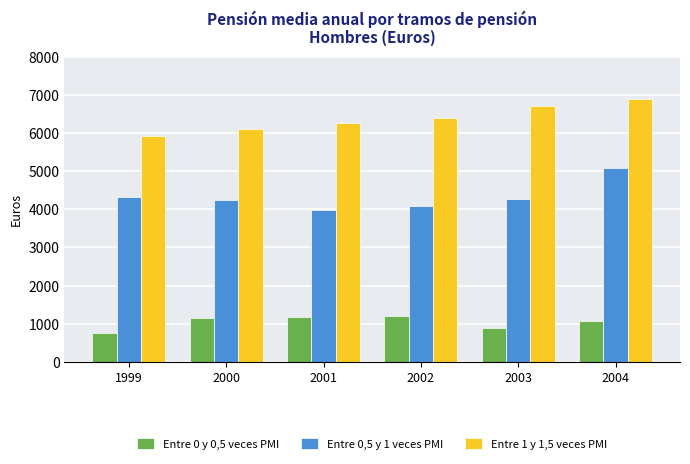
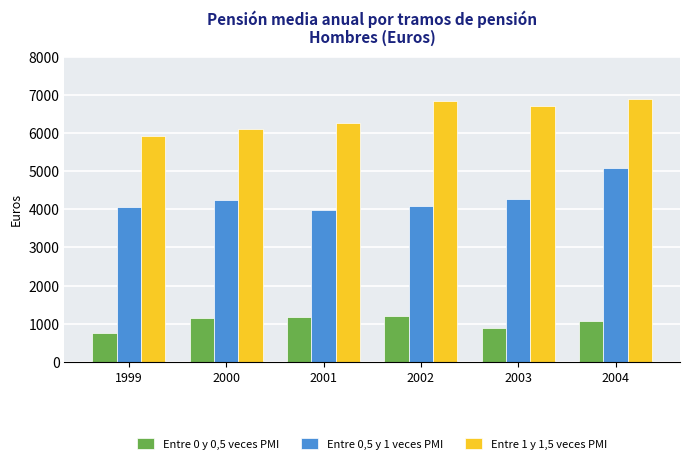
  {
    "Entre 0 y 0,5 veces PMI": {
      "1999": 800,
      "2000": 1200,
      "2001": 1200,
      "2002": 1200,
      "2003": 900,
      "2004": 1100
    },
    "Entre 0,5 y 1 veces PMI": {
-     "1999": 4300,
+     "1999": 4100,
      "2000": 4200,
      "2001": 4000,
      "2002": 4100,
      "2003": 4300,
      "2004": 5100
    },
    "Entre 1 y 1,5 veces PMI": {
      "1999": 5900,
      "2000": 6100,
      "2001": 6200,
-     "2002": 6400,
+     "2002": 6800,
      "2003": 6700,
      "2004": 6900
    }
  }
